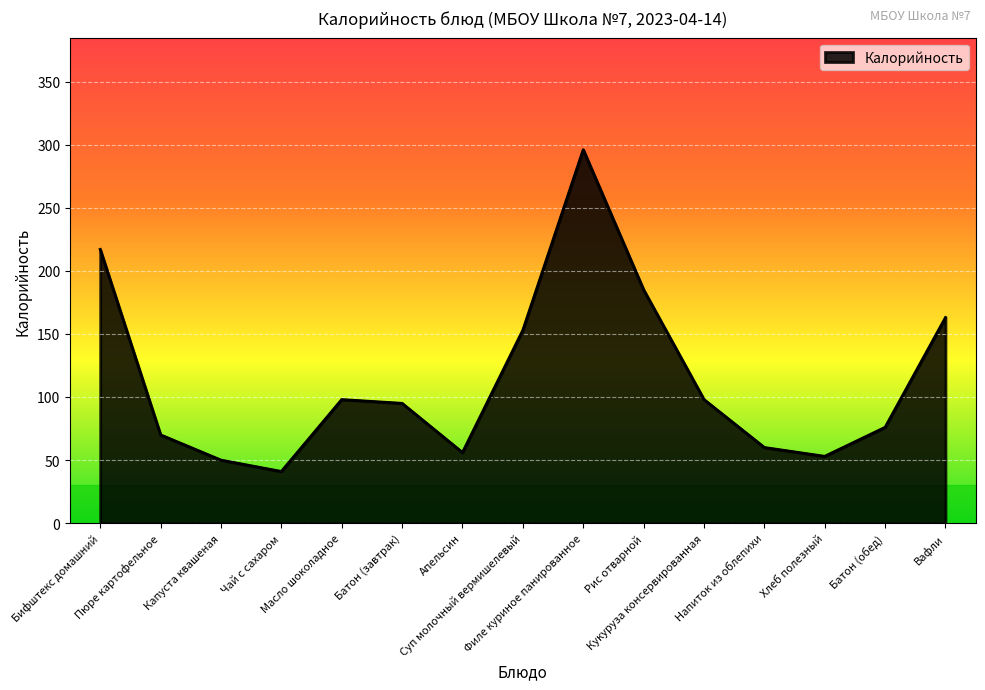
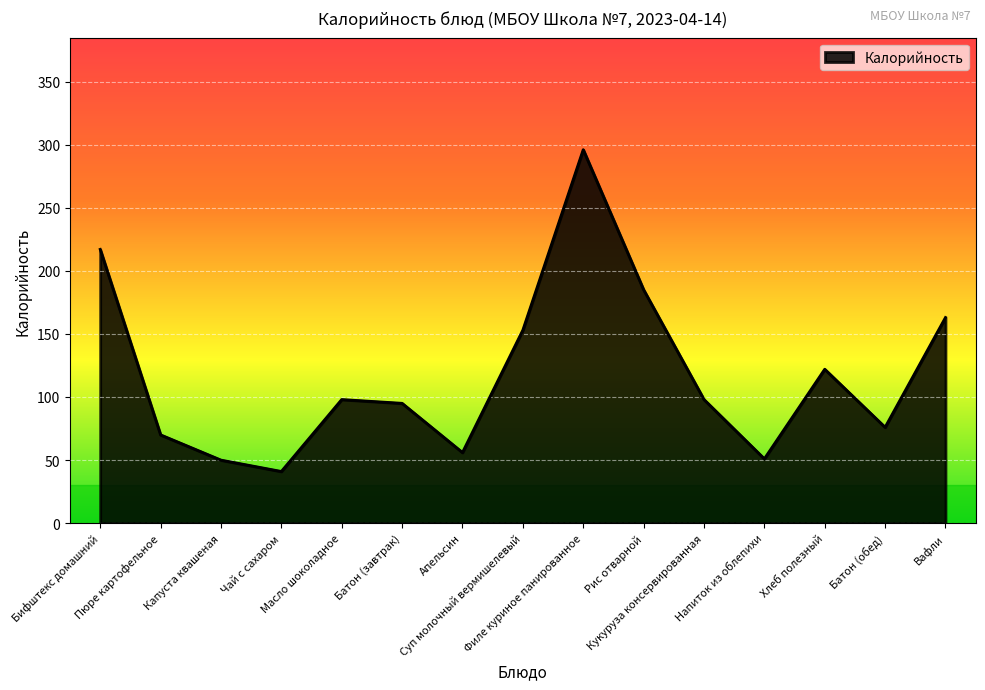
  {
    "Бифштекс домашний": 217,
    "Пюре картофельное": 70,
    "Капуста квашеная": 50,
    "Чай с сахаром": 41,
    "Масло шоколадное": 98,
    "Батон (завтрак)": 95,
    "Апельсин": 56,
    "Суп молочный вермишелевый": 153,
    "Филе куриное панированное": 296,
    "Рис отварной": 185,
    "Кукуруза консервированная": 98,
-   "Напиток из облепихи": 60,
-   "Хлеб полезный": 53,
+   "Напиток из облепихи": 51,
+   "Хлеб полезный": 122,
    "Батон (обед)": 76,
    "Вафли": 163
  }
